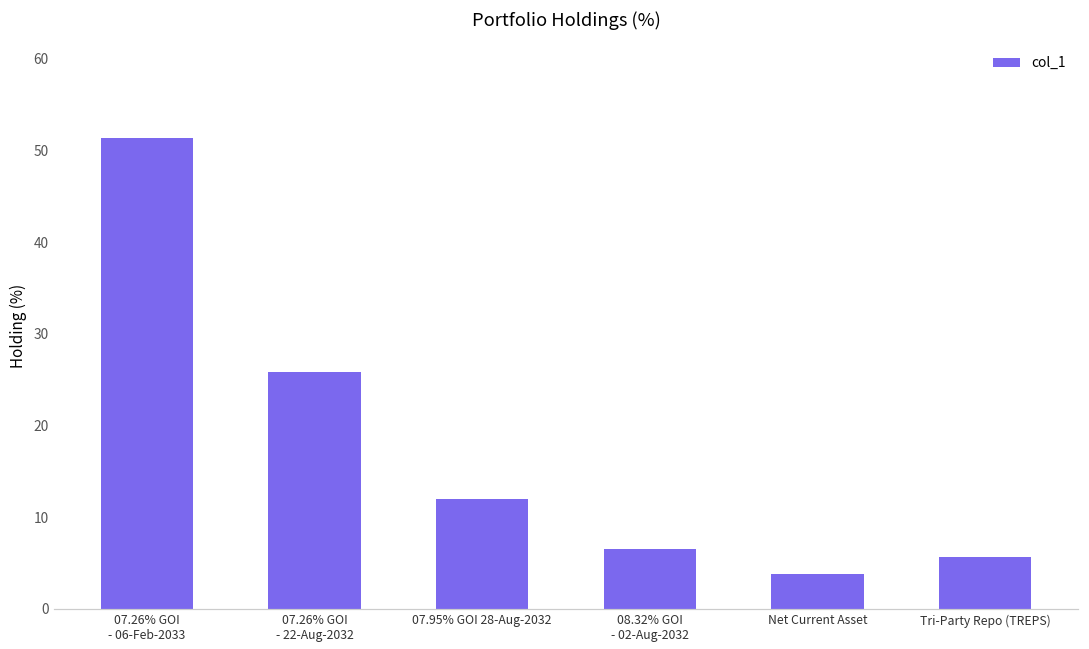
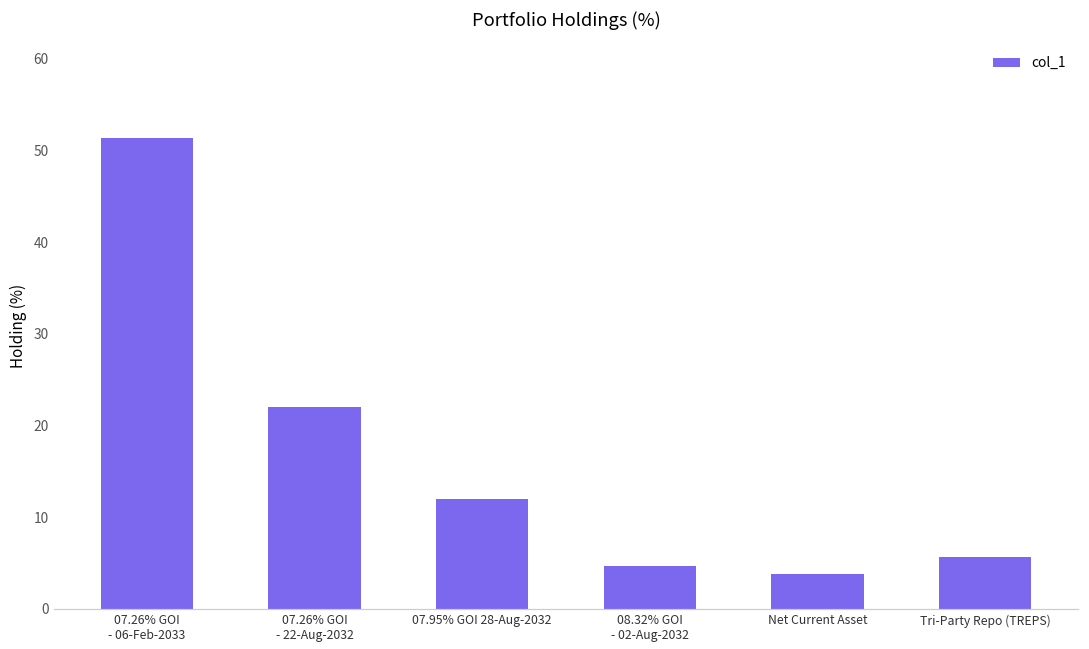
  {
    "07.26% GOI - 06-Feb-2033": 51,
-   "07.26% GOI - 22-Aug-2032": 26,
+   "07.26% GOI - 22-Aug-2032": 22,
    "07.95% GOI 28-Aug-2032": 12,
-   "08.32% GOI - 02-Aug-2032": 7,
+   "08.32% GOI - 02-Aug-2032": 5,
    "Net Current Asset": 4,
    "Tri-Party Repo (TREPS)": 6
  }
